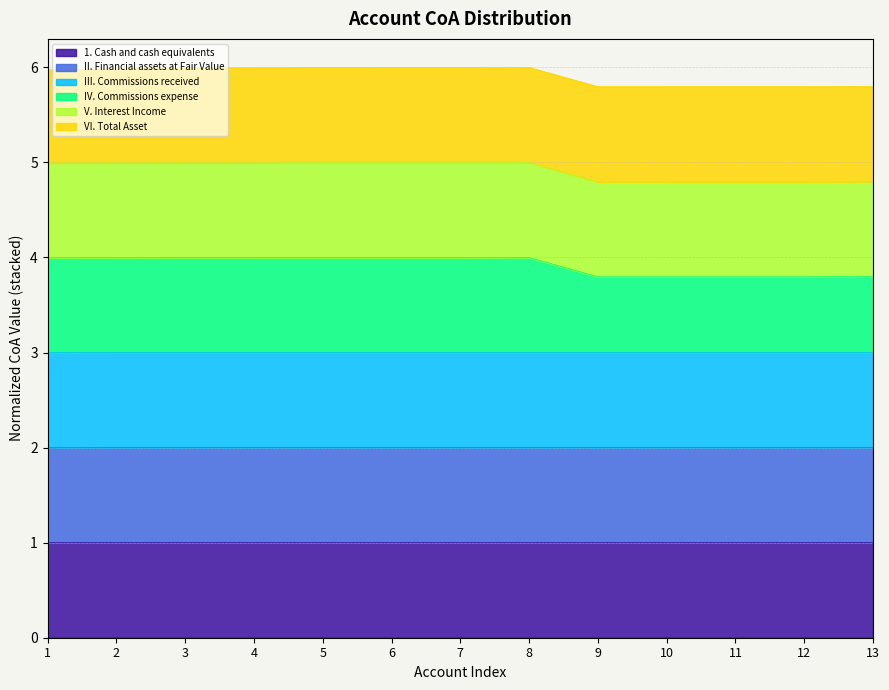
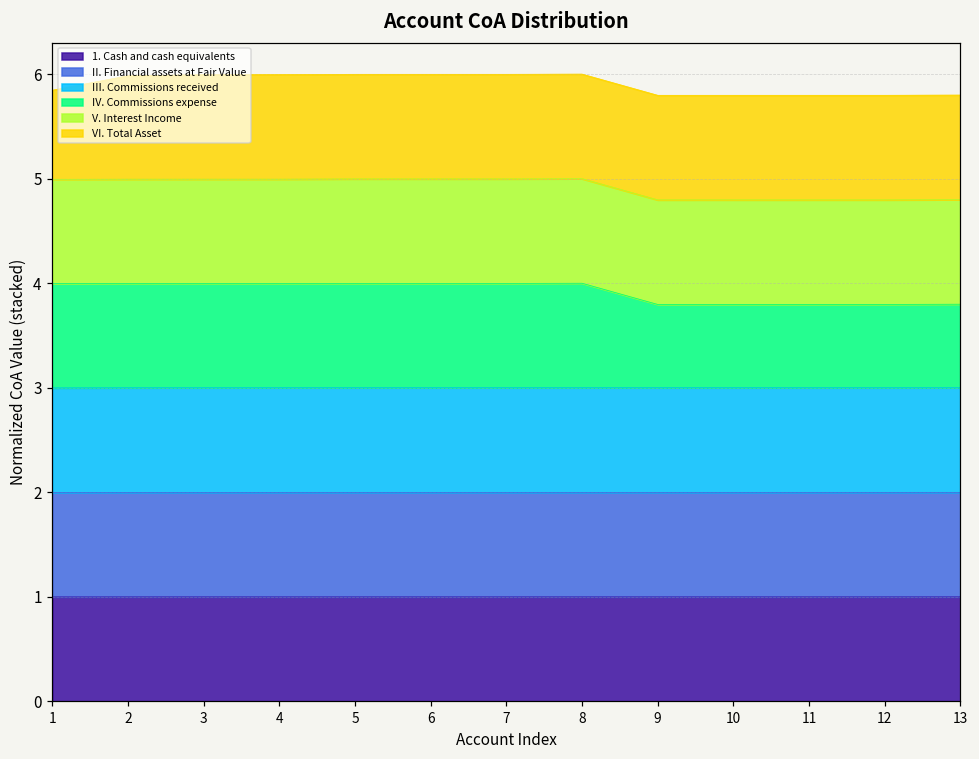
  {
    "1. Cash and cash equivalents": {
      "1": 1.0,
      "2": 1.0,
      "3": 1.0,
      "4": 1.0,
      "5": 1.0,
      "6": 1.0,
      "7": 1.0,
      "8": 1.0,
      "9": 1.0,
      "10": 1.0,
      "11": 1.0,
      "12": 1.0,
      "13": 1.0
    },
    "II. Financial assets at Fair Value": {
      "1": 1.0,
      "2": 1.0,
      "3": 1.0,
      "4": 1.0,
      "5": 1.0,
      "6": 1.0,
      "7": 1.0,
      "8": 1.0,
      "9": 1.0,
      "10": 1.0,
      "11": 1.0,
      "12": 1.0,
      "13": 1.0
    },
    "III. Commissions received": {
      "1": 1.0,
      "2": 1.0,
      "3": 1.0,
      "4": 1.0,
      "5": 1.0,
      "6": 1.0,
      "7": 1.0,
      "8": 1.0,
      "9": 1.0,
      "10": 1.0,
      "11": 1.0,
      "12": 1.0,
      "13": 1.0
    },
    "IV. Commissions expense": {
      "1": 1.0,
      "2": 1.0,
      "3": 1.0,
      "4": 1.0,
      "5": 1.0,
      "6": 1.0,
      "7": 1.0,
      "8": 1.0,
      "9": 0.8,
      "10": 0.8,
      "11": 0.8,
      "12": 0.8,
      "13": 0.8
    },
    "V. Interest Income": {
      "1": 1.0,
      "2": 1.0,
      "3": 1.0,
      "4": 1.0,
      "5": 1.0,
      "6": 1.0,
      "7": 1.0,
      "8": 1.0,
      "9": 1.0,
      "10": 1.0,
      "11": 1.0,
      "12": 1.0,
      "13": 1.0
    },
    "VI. Total Asset": {
-     "1": 1.0,
+     "1": 0.9,
      "4": 1.0,
      "5": 1.0,
      "6": 1.0,
      "7": 1.0,
      "8": 1.0,
      "9": 1.0,
      "10": 1.0,
      "11": 1.0,
      "12": 1.0,
      "13": 1.0
    }
  }
